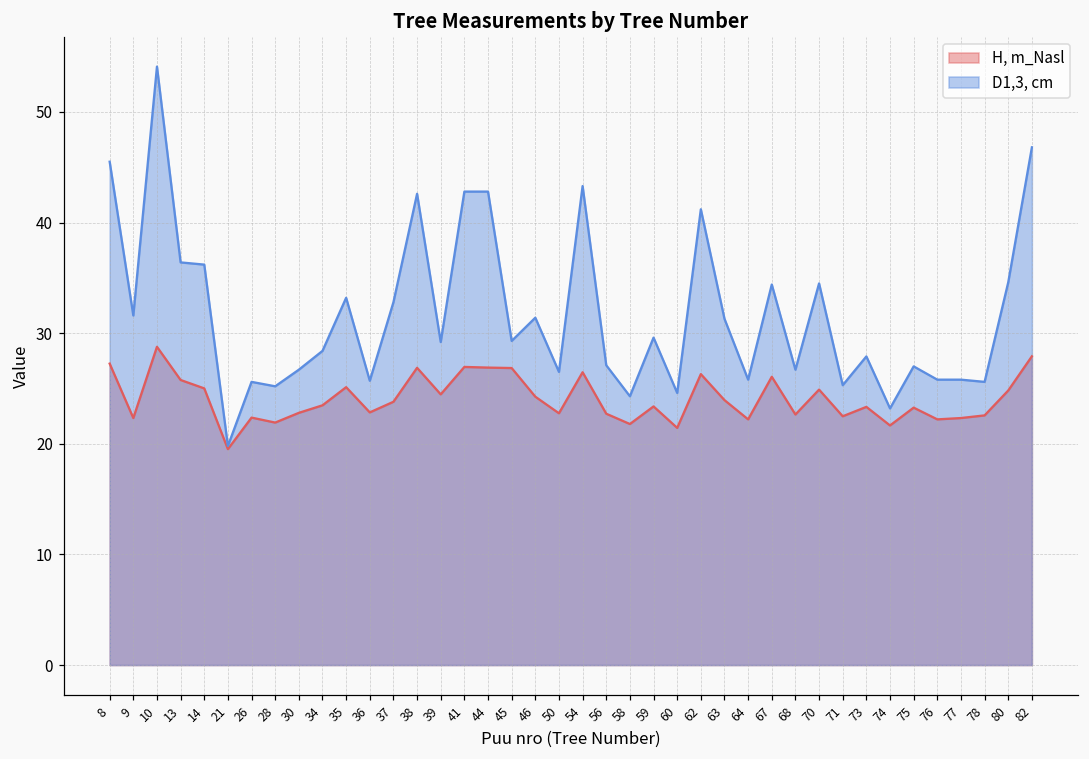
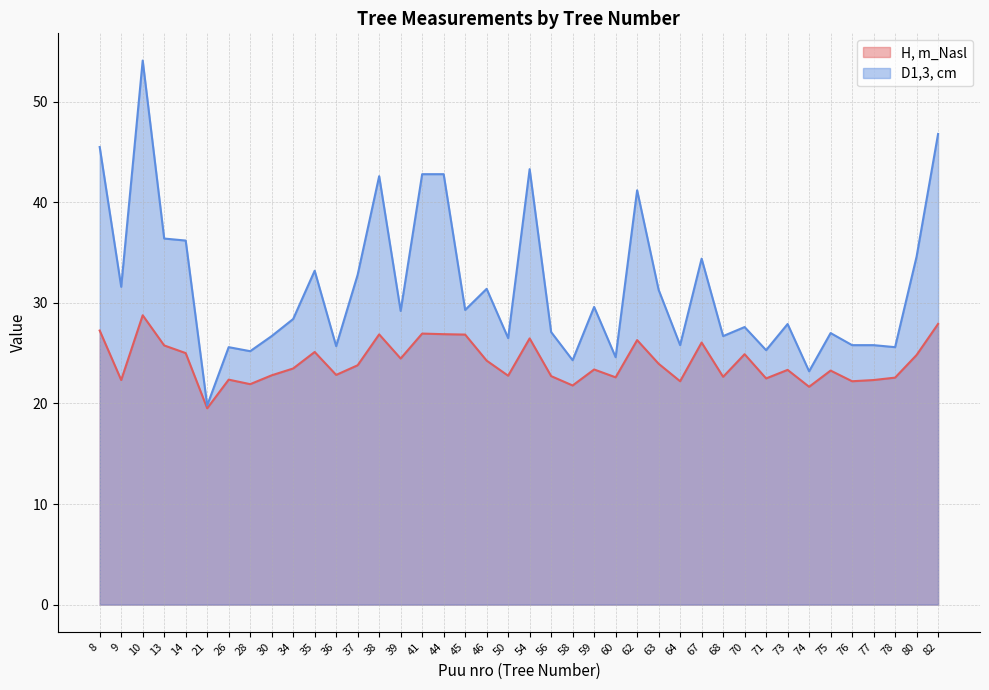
  {
    "H, m_Nasl": {
      "8": 27.3,
      "9": 22.3,
      "10": 28.8,
      "13": 25.8,
      "14": 25.0,
      "21": 19.5,
      "26": 22.4,
      "28": 21.9,
      "30": 22.8,
      "34": 23.5,
      "35": 25.1,
      "36": 22.8,
      "37": 23.8,
      "38": 26.9,
      "39": 24.5,
      "41": 27.0,
      "44": 26.9,
      "45": 26.9,
      "46": 24.3,
      "50": 22.8,
      "54": 26.5,
      "56": 22.7,
      "58": 21.8,
      "59": 23.4,
-     "60": 21.4,
+     "60": 22.6,
      "62": 26.3,
      "63": 24.0,
      "64": 22.2,
      "67": 26.1,
      "68": 22.7,
      "70": 24.9,
      "71": 22.5,
      "73": 23.3,
      "74": 21.7,
      "75": 23.3,
      "76": 22.2,
      "77": 22.3,
      "78": 22.6,
      "80": 24.8,
      "82": 27.9
    },
    "D1,3, cm": {
      "8": 45.5,
      "9": 31.6,
      "10": 54.1,
      "13": 36.4,
      "14": 36.2,
      "21": 19.8,
      "26": 25.6,
      "28": 25.2,
      "30": 26.7,
      "34": 28.4,
      "35": 33.2,
      "36": 25.7,
      "37": 32.8,
      "38": 42.6,
      "39": 29.2,
      "41": 42.8,
      "44": 42.8,
      "45": 29.3,
      "46": 31.4,
      "50": 26.5,
      "54": 43.3,
      "56": 27.1,
      "58": 24.3,
      "59": 29.6,
      "60": 24.6,
      "62": 41.2,
      "63": 31.3,
      "64": 25.8,
      "67": 34.4,
      "68": 26.7,
-     "70": 34.5,
+     "70": 27.6,
      "71": 25.3,
      "73": 27.9,
      "74": 23.2,
      "75": 27.0,
      "76": 25.8,
      "77": 25.8,
      "78": 25.6,
      "80": 34.6,
      "82": 46.8
    }
  }
